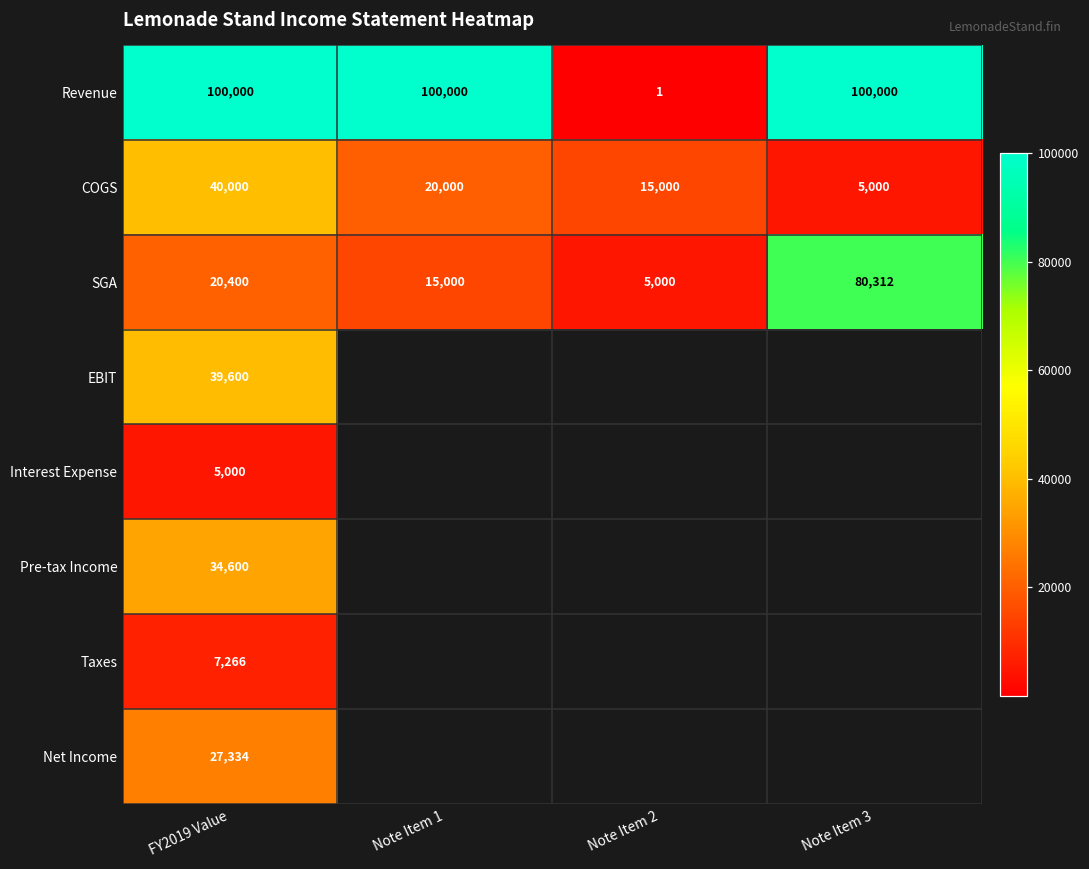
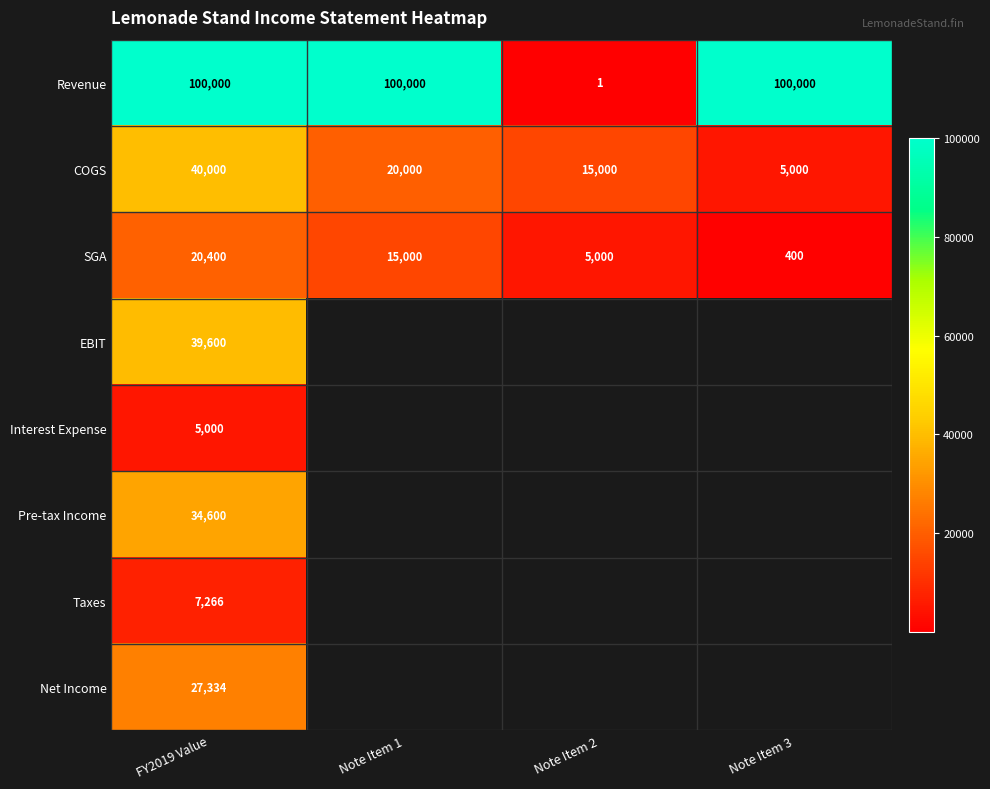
  {
    "Revenue": {
      "FY2019 Value": "100,000",
      "Note Item 1": "100,000",
      "Note Item 2": "1",
      "Note Item 3": "100,000"
    },
    "COGS": {
      "FY2019 Value": "40,000",
      "Note Item 1": "20,000",
      "Note Item 2": "15,000",
      "Note Item 3": "5,000"
    },
    "SGA": {
      "FY2019 Value": "20,400",
      "Note Item 1": "15,000",
      "Note Item 2": "5,000",
-     "Note Item 3": "80,312"
+     "Note Item 3": "400"
    },
    "EBIT": {
      "FY2019 Value": "39,600"
    },
    "Interest Expense": {
      "FY2019 Value": "5,000"
    },
    "Pre-tax Income": {
      "FY2019 Value": "34,600"
    },
    "Taxes": {
      "FY2019 Value": "7,266"
    },
    "Net Income": {
      "FY2019 Value": "27,334"
    }
  }
